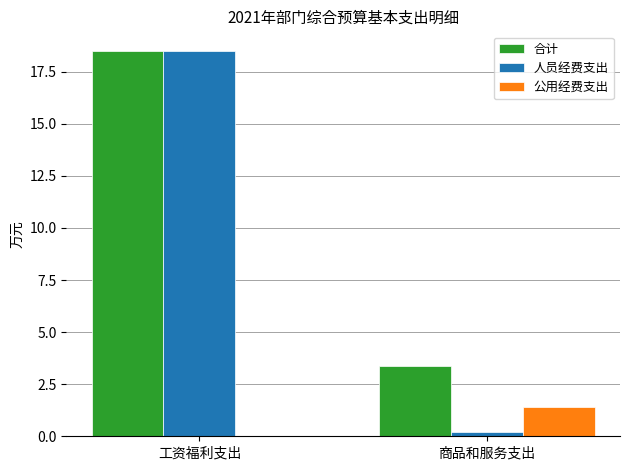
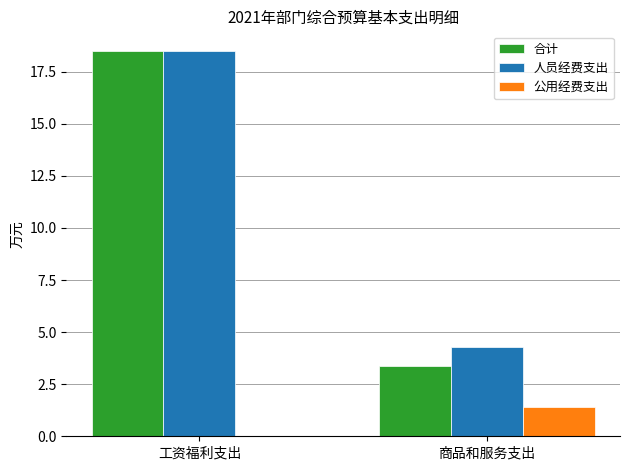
  {
    "合计": {
      "工资福利支出": 18.5,
      "商品和服务支出": 3.4
    },
    "人员经费支出": {
      "工资福利支出": 18.5,
-     "商品和服务支出": 0.2
+     "商品和服务支出": 4.3
    },
    "公用经费支出": {
      "工资福利支出": 0.0,
      "商品和服务支出": 1.4
    }
  }
